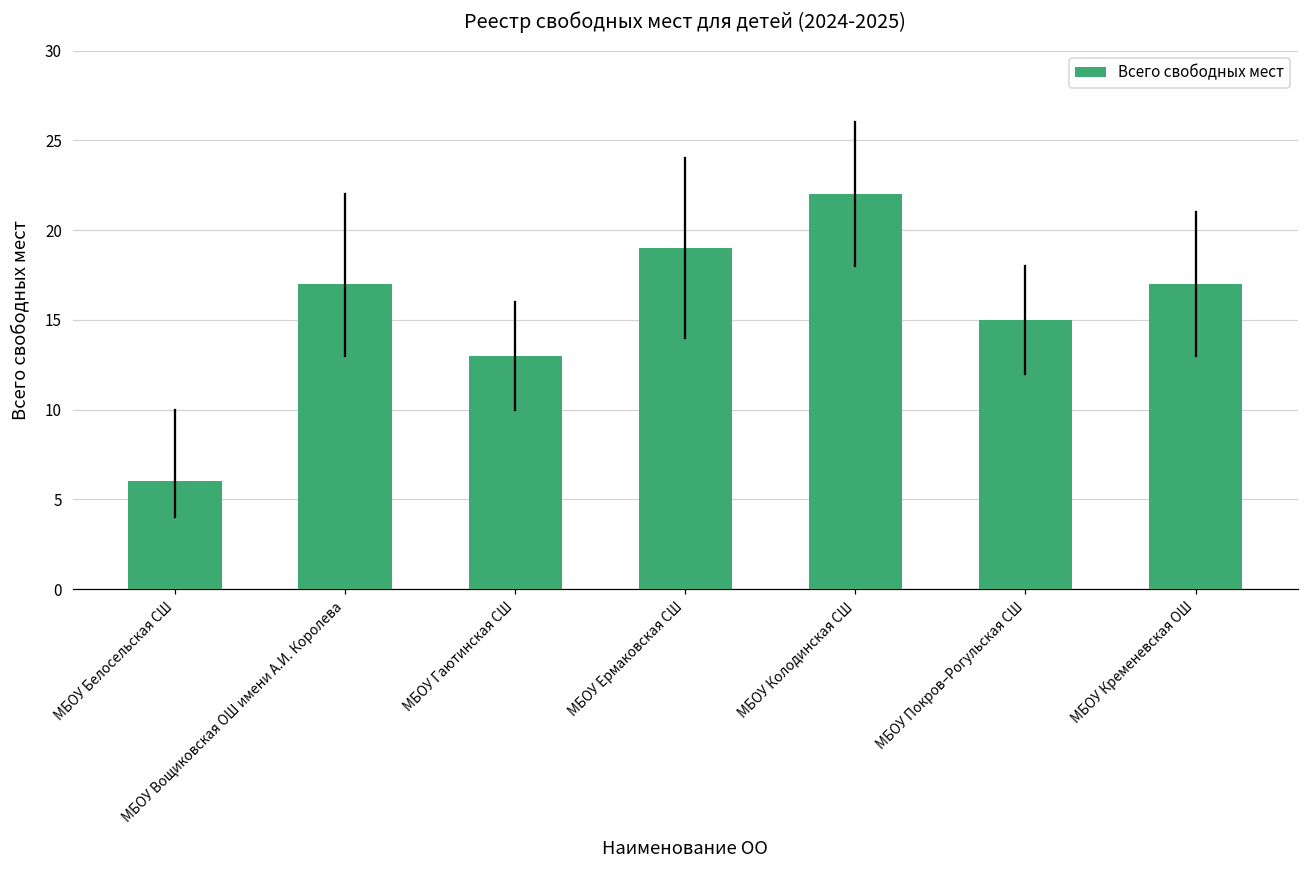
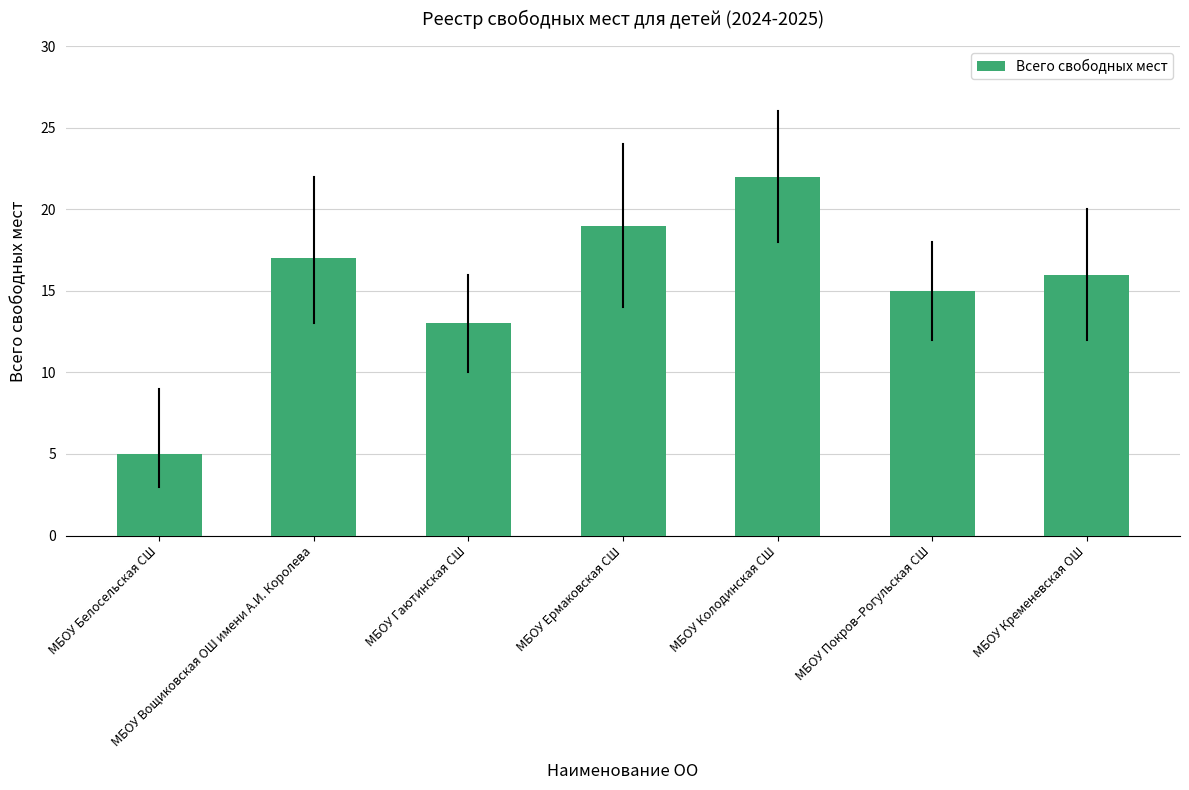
  {
    "Всего свободных мест": {
-     "МБОУ Белосельская СШ": 6,
+     "МБОУ Белосельская СШ": 5,
      "МБОУ Вощиковская ОШ имени А.И. Королева": 17,
      "МБОУ Гаютинская СШ": 13,
      "МБОУ Ермаковская СШ": 19,
      "МБОУ Колодинская СШ": 22,
      "МБОУ Покров–Рогульская СШ": 15,
-     "МБОУ Кременевская ОШ": 17
+     "МБОУ Кременевская ОШ": 16
    }
  }
